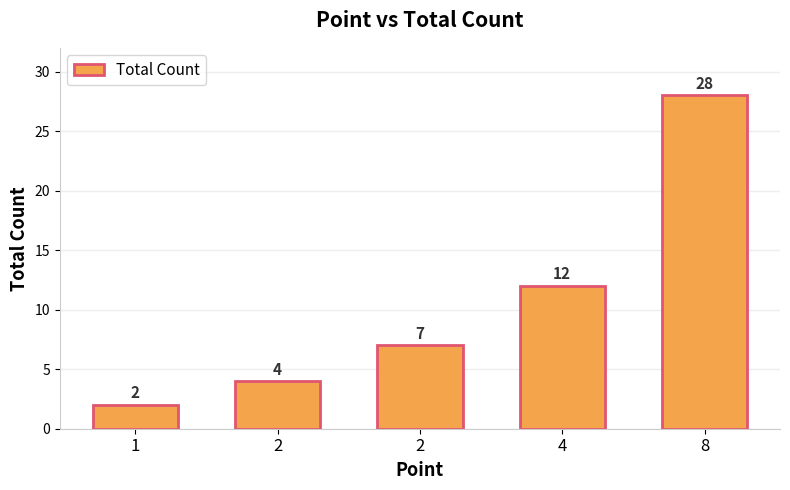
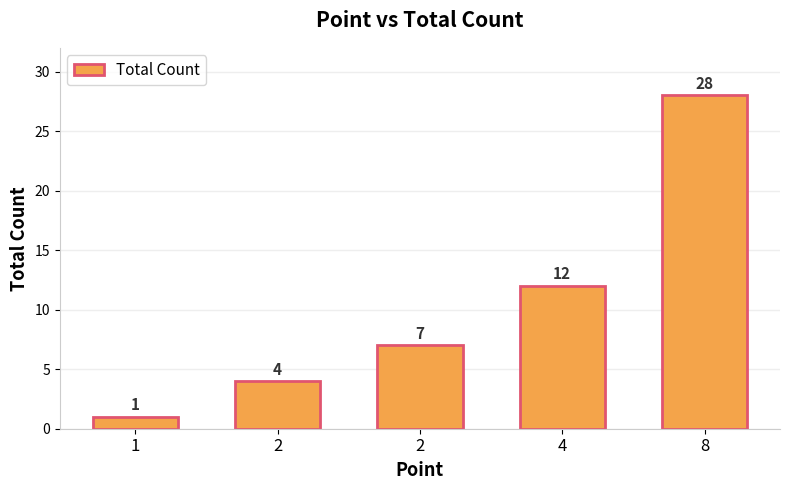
  {
-   "1": 2,
+   "1": 1,
    "4": 12,
    "8": 28
  }
